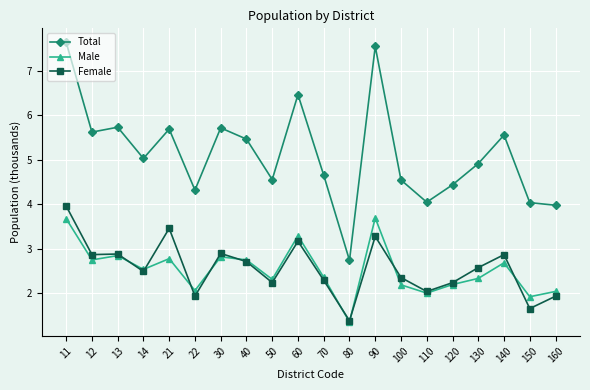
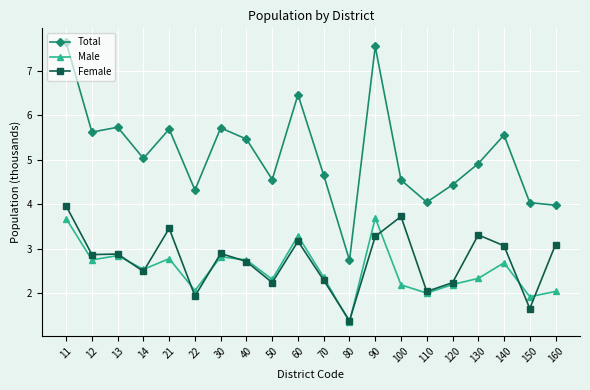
  {
    "Female": {
      "11": 4.0,
      "12": 2.9,
      "21": 3.5,
      "22": 1.9,
      "30": 2.9,
      "50": 2.2,
      "60": 3.2,
      "70": 2.3,
      "90": 3.3,
-     "100": 2.4,
-     "130": 2.6,
-     "140": 2.9,
+     "100": 3.7,
+     "130": 3.3,
+     "140": 3.1,
      "150": 1.7,
-     "160": 1.9
+     "160": 3.1
    }
  }
